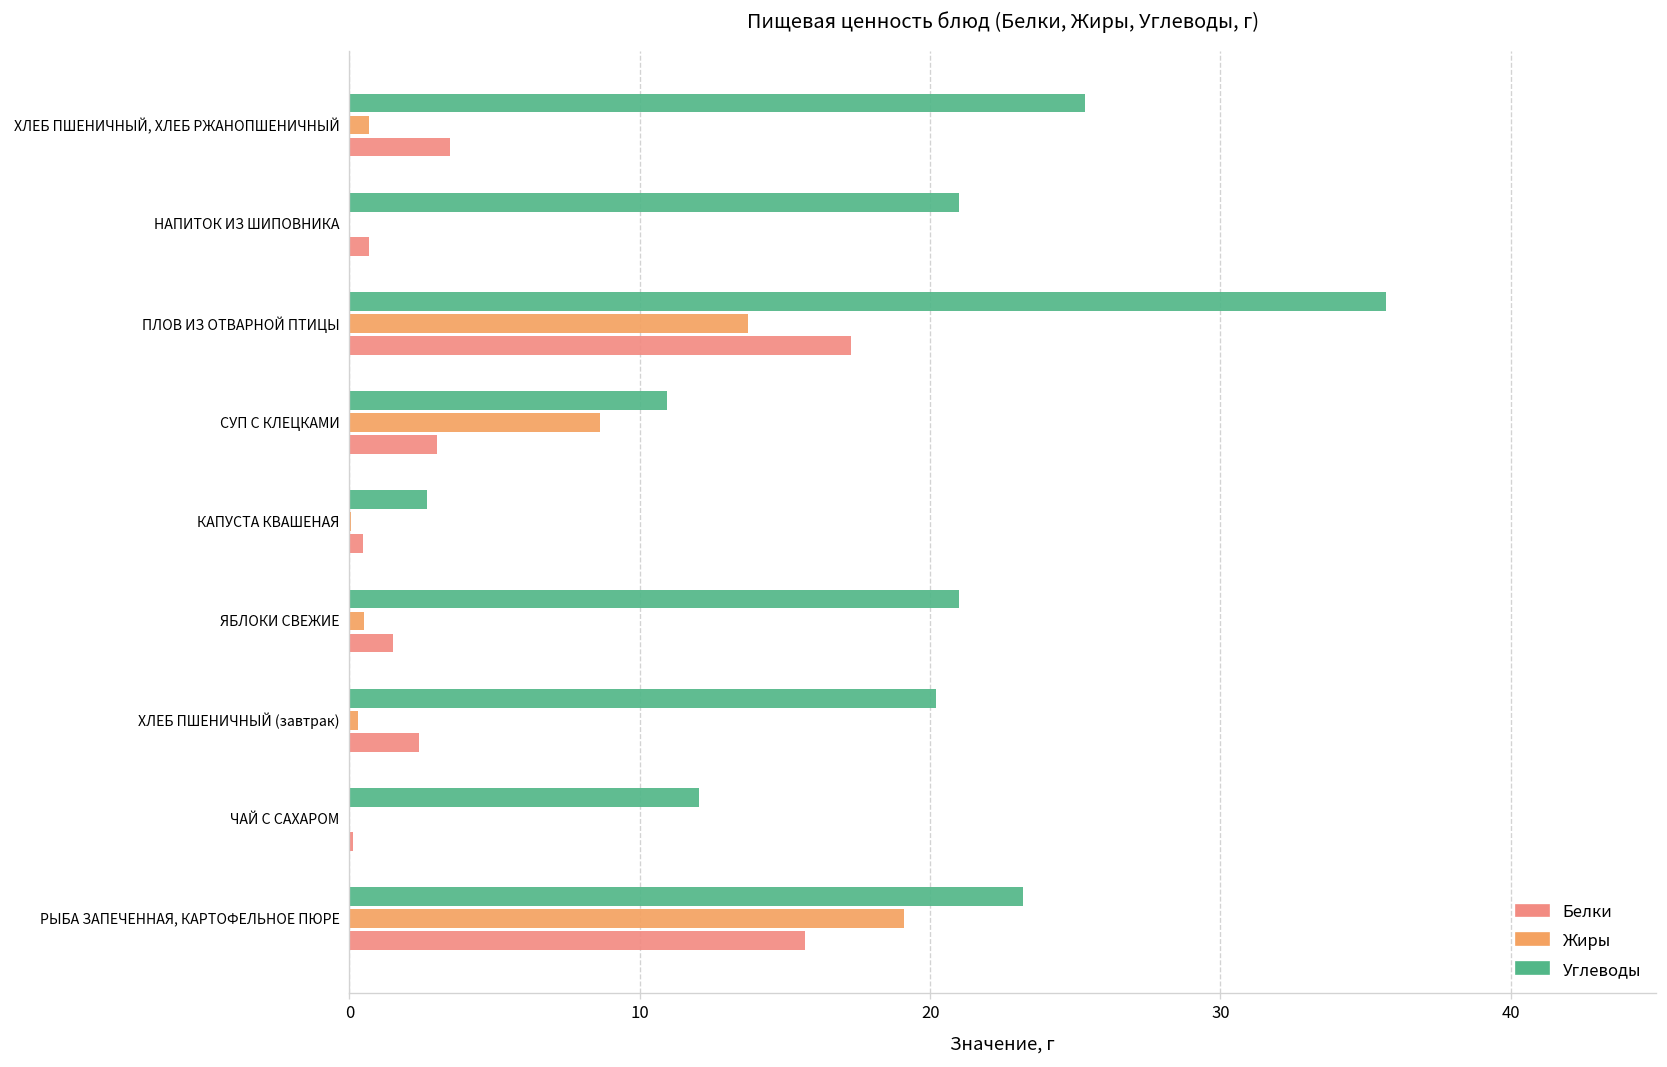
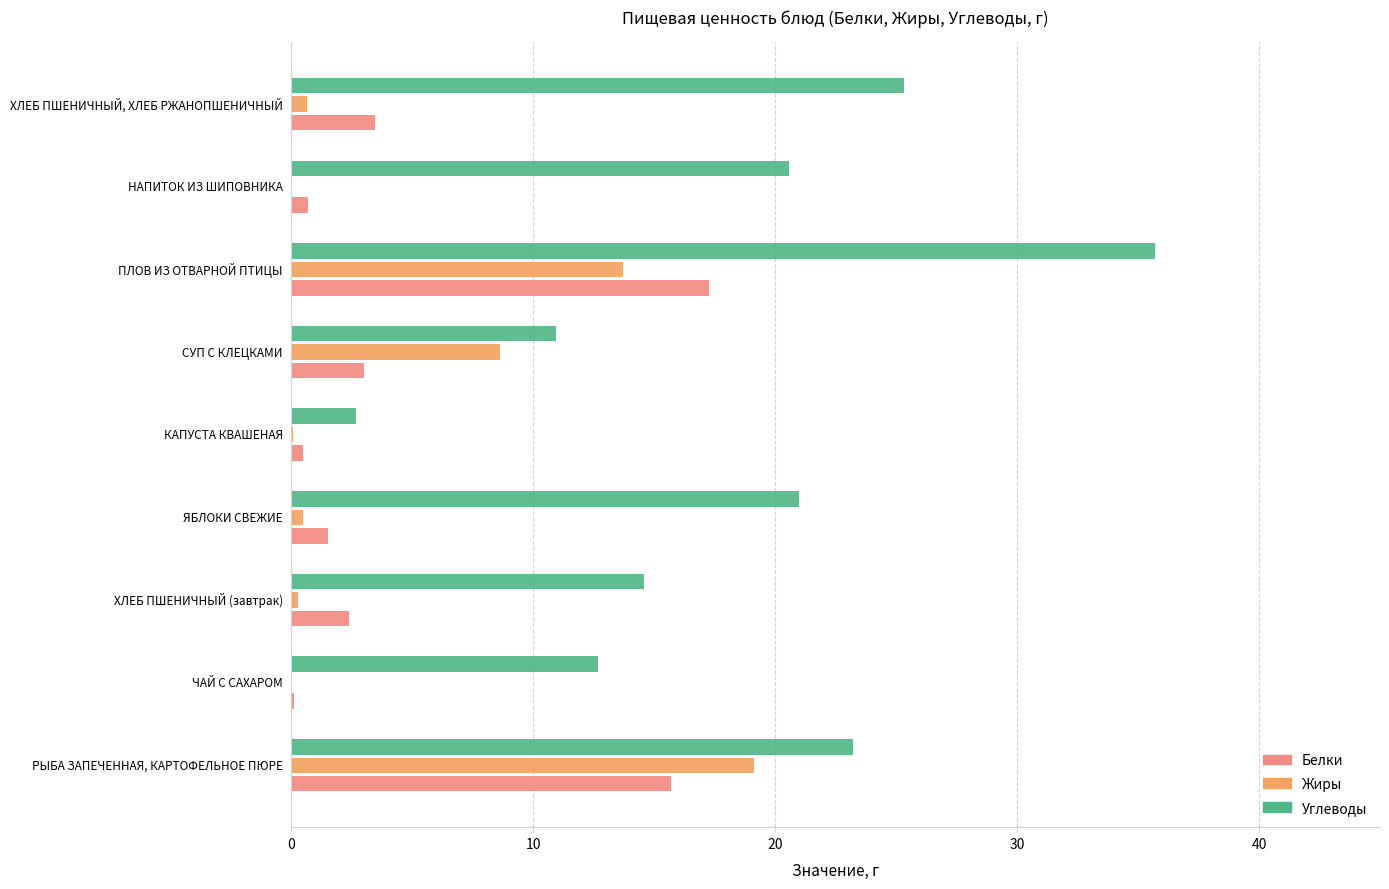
  {
    "Углеводы": {
      "ХЛЕБ ПШЕНИЧНЫЙ, ХЛЕБ РЖАНОПШЕНИЧНЫЙ": 25.3,
-     "НАПИТОК ИЗ ШИПОВНИКА": 21.0,
+     "НАПИТОК ИЗ ШИПОВНИКА": 20.6,
      "ПЛОВ ИЗ ОТВАРНОЙ ПТИЦЫ": 35.7,
      "СУП С КЛЕЦКАМИ": 10.9,
      "КАПУСТА КВАШЕНАЯ": 2.7,
      "ЯБЛОКИ СВЕЖИЕ": 21.0,
-     "ХЛЕБ ПШЕНИЧНЫЙ (завтрак)": 20.2,
-     "ЧАЙ С САХАРОМ": 12.0,
+     "ХЛЕБ ПШЕНИЧНЫЙ (завтрак)": 14.6,
+     "ЧАЙ С САХАРОМ": 12.7,
      "РЫБА ЗАПЕЧЕННАЯ, КАРТОФЕЛЬНОЕ ПЮРЕ": 23.2
    }
  }
